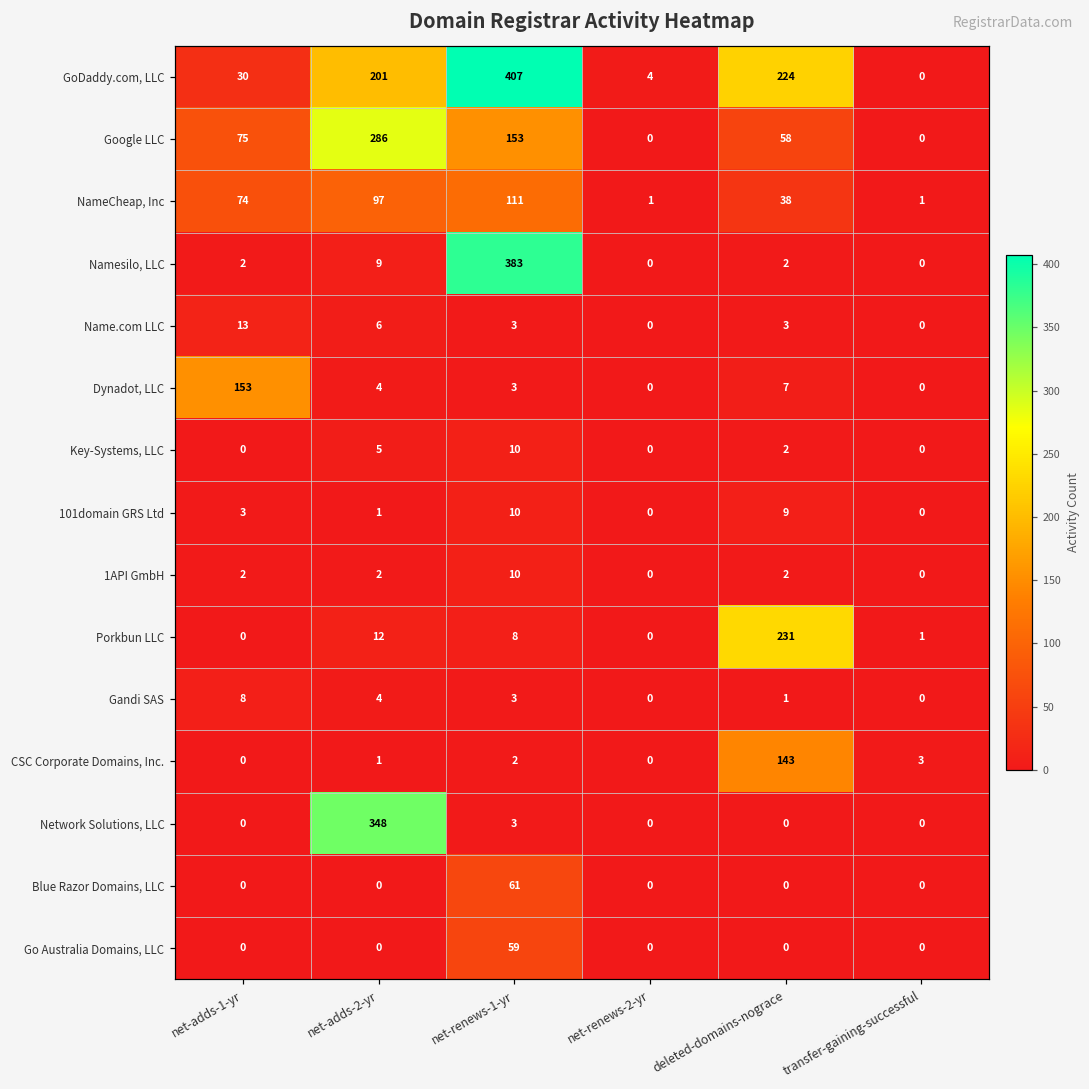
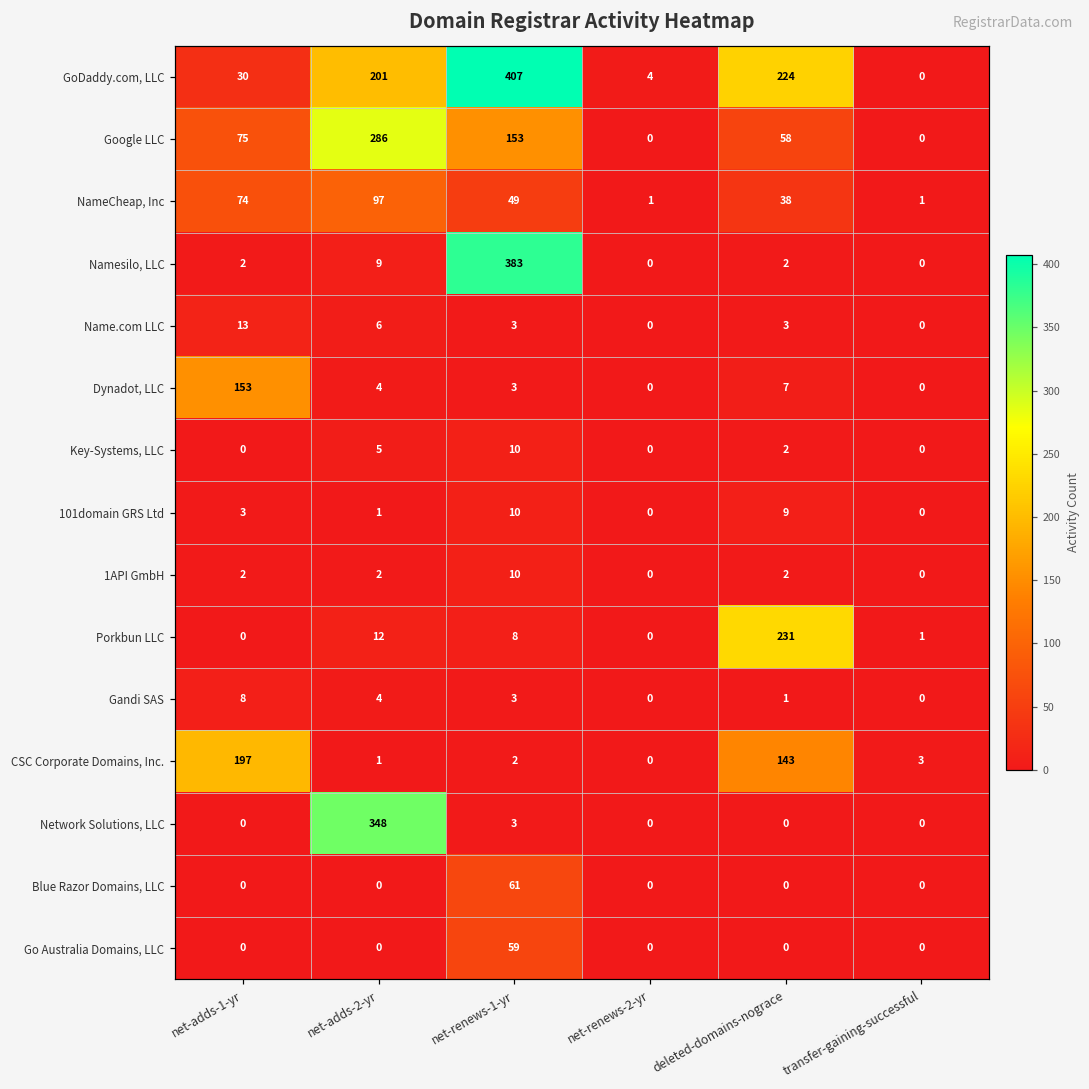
  {
    "GoDaddy.com, LLC": {
      "net-adds-1-yr": 30,
      "net-adds-2-yr": 201,
      "net-renews-1-yr": 407,
      "net-renews-2-yr": 4,
      "deleted-domains-nograce": 224,
      "transfer-gaining-successful": 0
    },
    "Google LLC": {
      "net-adds-1-yr": 75,
      "net-adds-2-yr": 286,
      "net-renews-1-yr": 153,
      "net-renews-2-yr": 0,
      "deleted-domains-nograce": 58,
      "transfer-gaining-successful": 0
    },
    "NameCheap, Inc": {
      "net-adds-1-yr": 74,
      "net-adds-2-yr": 97,
-     "net-renews-1-yr": 111,
+     "net-renews-1-yr": 49,
      "net-renews-2-yr": 1,
      "deleted-domains-nograce": 38,
      "transfer-gaining-successful": 1
    },
    "Namesilo, LLC": {
      "net-adds-1-yr": 2,
      "net-adds-2-yr": 9,
      "net-renews-1-yr": 383,
      "net-renews-2-yr": 0,
      "deleted-domains-nograce": 2,
      "transfer-gaining-successful": 0
    },
    "Name.com LLC": {
      "net-adds-1-yr": 13,
      "net-adds-2-yr": 6,
      "net-renews-1-yr": 3,
      "net-renews-2-yr": 0,
      "deleted-domains-nograce": 3,
      "transfer-gaining-successful": 0
    },
    "Dynadot, LLC": {
      "net-adds-1-yr": 153,
      "net-adds-2-yr": 4,
      "net-renews-1-yr": 3,
      "net-renews-2-yr": 0,
      "deleted-domains-nograce": 7,
      "transfer-gaining-successful": 0
    },
    "Key-Systems, LLC": {
      "net-adds-1-yr": 0,
      "net-adds-2-yr": 5,
      "net-renews-1-yr": 10,
      "net-renews-2-yr": 0,
      "deleted-domains-nograce": 2,
      "transfer-gaining-successful": 0
    },
    "101domain GRS Ltd": {
      "net-adds-1-yr": 3,
      "net-adds-2-yr": 1,
      "net-renews-1-yr": 10,
      "net-renews-2-yr": 0,
      "deleted-domains-nograce": 9,
      "transfer-gaining-successful": 0
    },
    "1API GmbH": {
      "net-adds-1-yr": 2,
      "net-adds-2-yr": 2,
      "net-renews-1-yr": 10,
      "net-renews-2-yr": 0,
      "deleted-domains-nograce": 2,
      "transfer-gaining-successful": 0
    },
    "Porkbun LLC": {
      "net-adds-1-yr": 0,
      "net-adds-2-yr": 12,
      "net-renews-1-yr": 8,
      "net-renews-2-yr": 0,
      "deleted-domains-nograce": 231,
      "transfer-gaining-successful": 1
    },
    "Gandi SAS": {
      "net-adds-1-yr": 8,
      "net-adds-2-yr": 4,
      "net-renews-1-yr": 3,
      "net-renews-2-yr": 0,
      "deleted-domains-nograce": 1,
      "transfer-gaining-successful": 0
    },
    "CSC Corporate Domains, Inc.": {
-     "net-adds-1-yr": 0,
+     "net-adds-1-yr": 197,
      "net-adds-2-yr": 1,
      "net-renews-1-yr": 2,
      "net-renews-2-yr": 0,
      "deleted-domains-nograce": 143,
      "transfer-gaining-successful": 3
    },
    "Network Solutions, LLC": {
      "net-adds-1-yr": 0,
      "net-adds-2-yr": 348,
      "net-renews-1-yr": 3,
      "net-renews-2-yr": 0,
      "deleted-domains-nograce": 0,
      "transfer-gaining-successful": 0
    },
    "Blue Razor Domains, LLC": {
      "net-adds-1-yr": 0,
      "net-adds-2-yr": 0,
      "net-renews-1-yr": 61,
      "net-renews-2-yr": 0,
      "deleted-domains-nograce": 0,
      "transfer-gaining-successful": 0
    },
    "Go Australia Domains, LLC": {
      "net-adds-1-yr": 0,
      "net-adds-2-yr": 0,
      "net-renews-1-yr": 59,
      "net-renews-2-yr": 0,
      "deleted-domains-nograce": 0,
      "transfer-gaining-successful": 0
    }
  }
